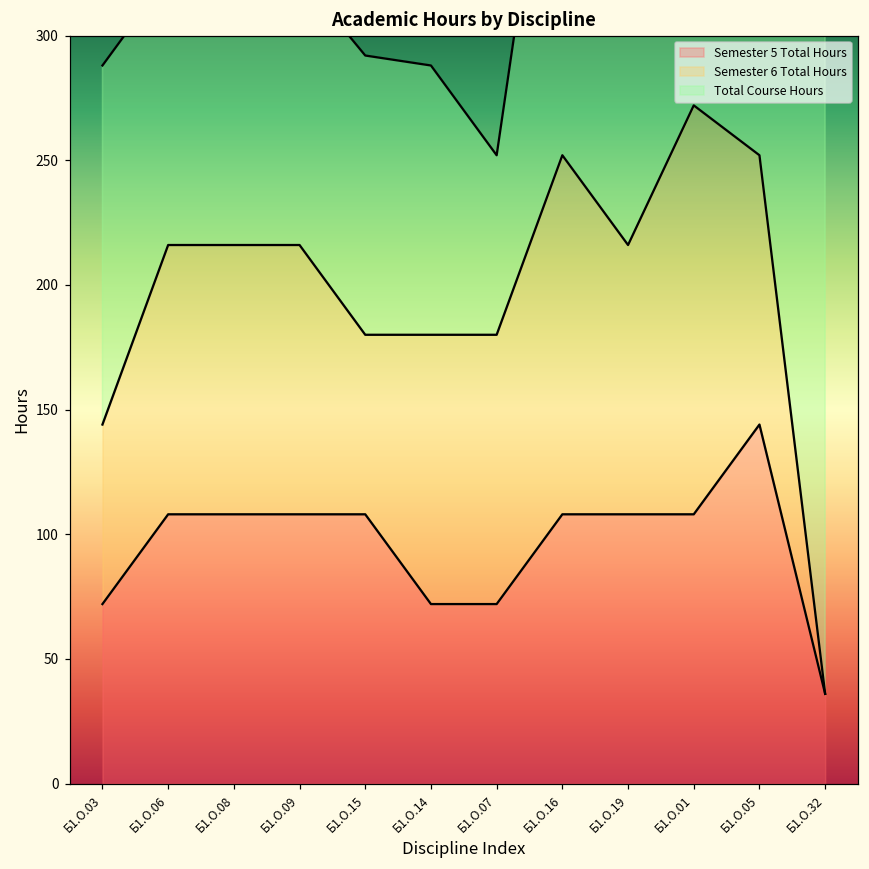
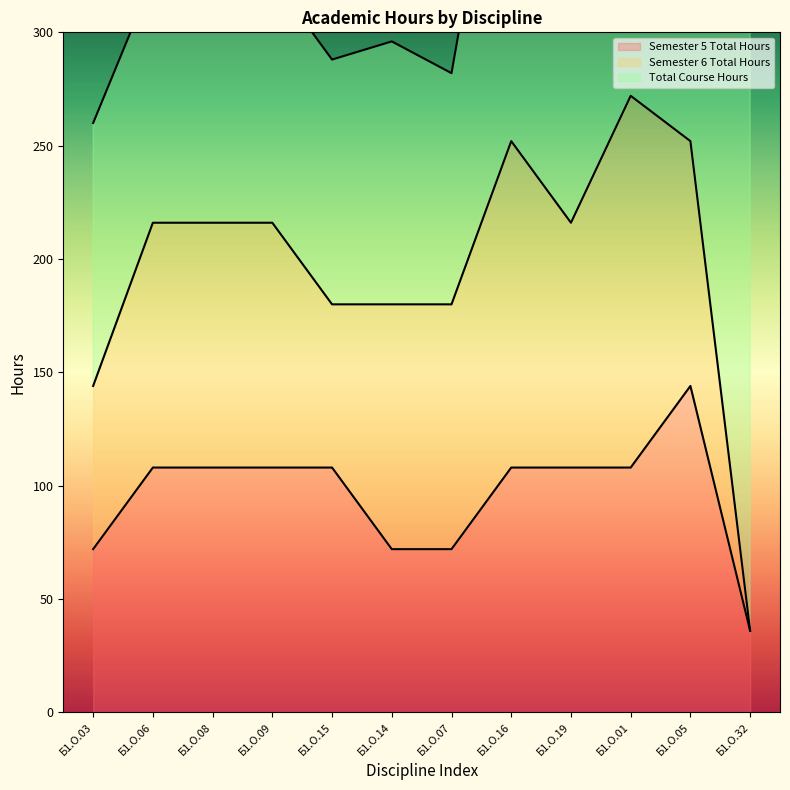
  {
    "Total Course Hours": {
-     "Б1.О.03": 144,
-     "Б1.О.15": 112,
-     "Б1.О.14": 108,
-     "Б1.О.07": 72
+     "Б1.О.03": 116,
+     "Б1.О.15": 108,
+     "Б1.О.14": 116,
+     "Б1.О.07": 102
    }
  }
